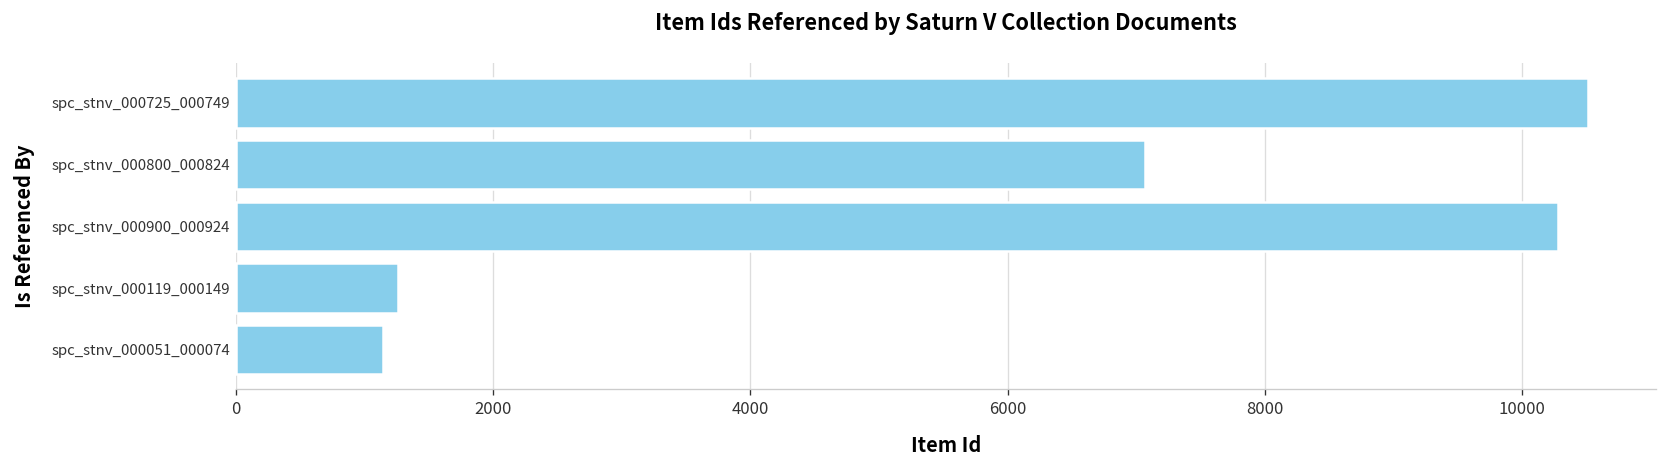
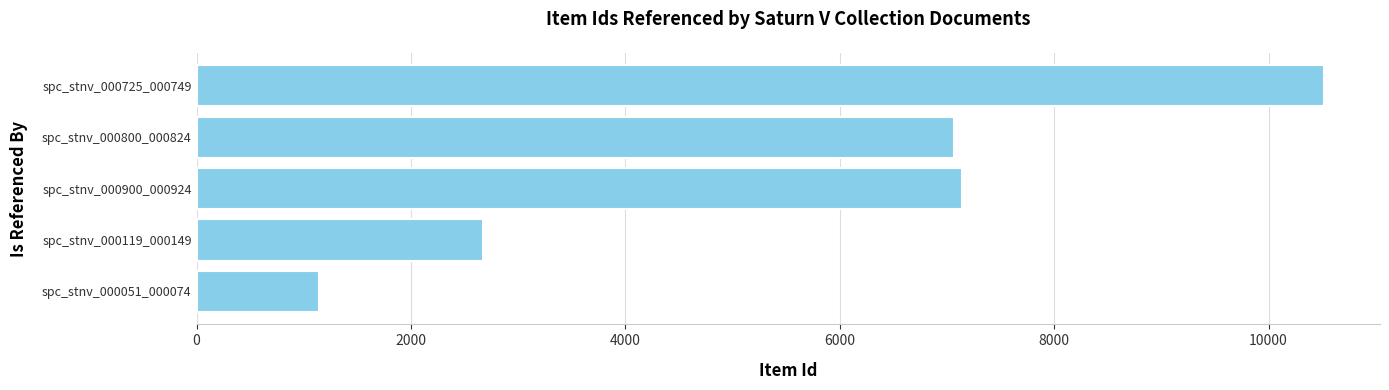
  {
    "spc_stnv_000725_000749": 10510,
    "spc_stnv_000800_000824": 7060,
-   "spc_stnv_000900_000924": 10280,
-   "spc_stnv_000119_000149": 1260,
+   "spc_stnv_000900_000924": 7140,
+   "spc_stnv_000119_000149": 2670,
    "spc_stnv_000051_000074": 1140
  }
